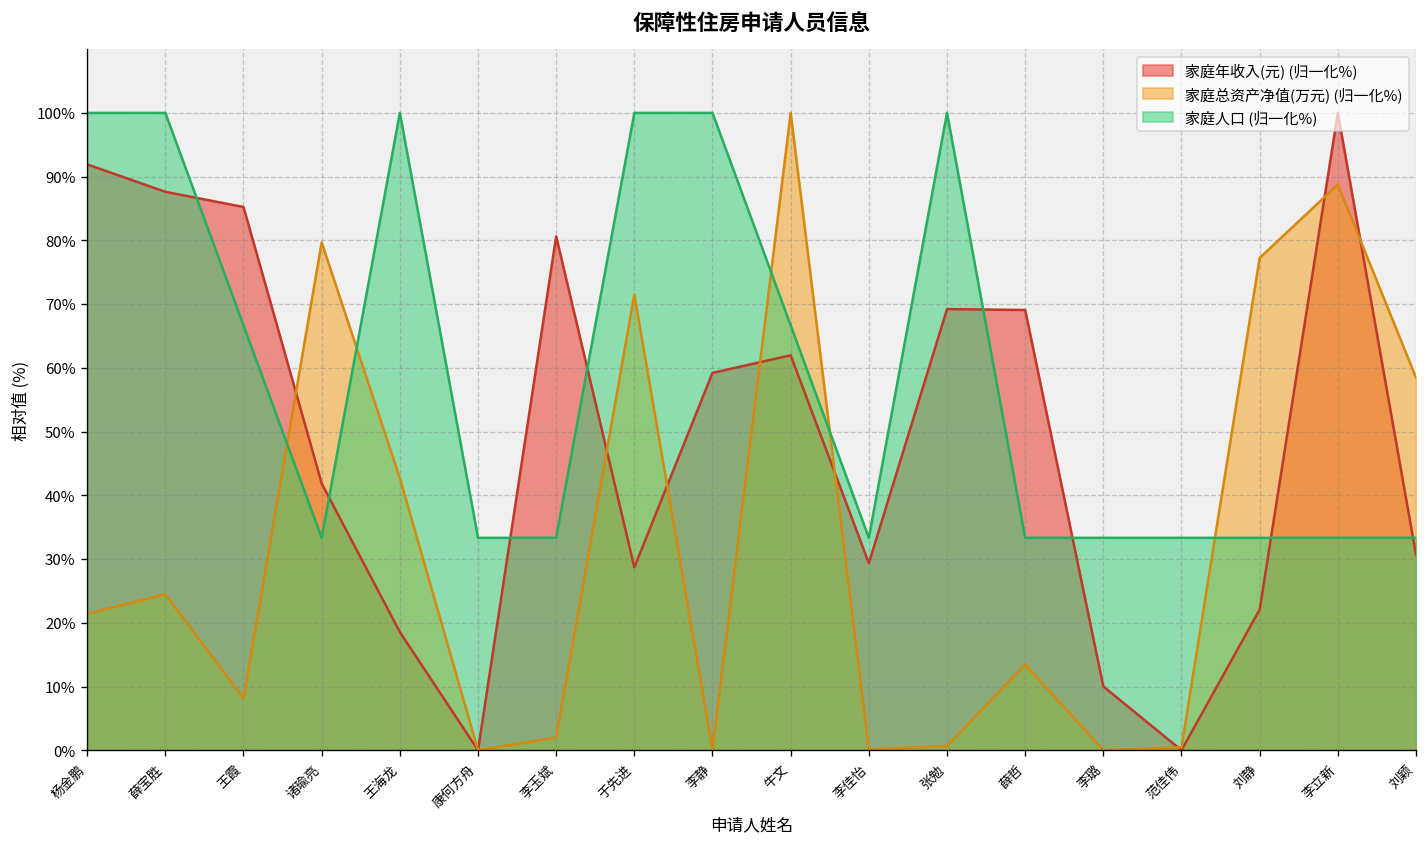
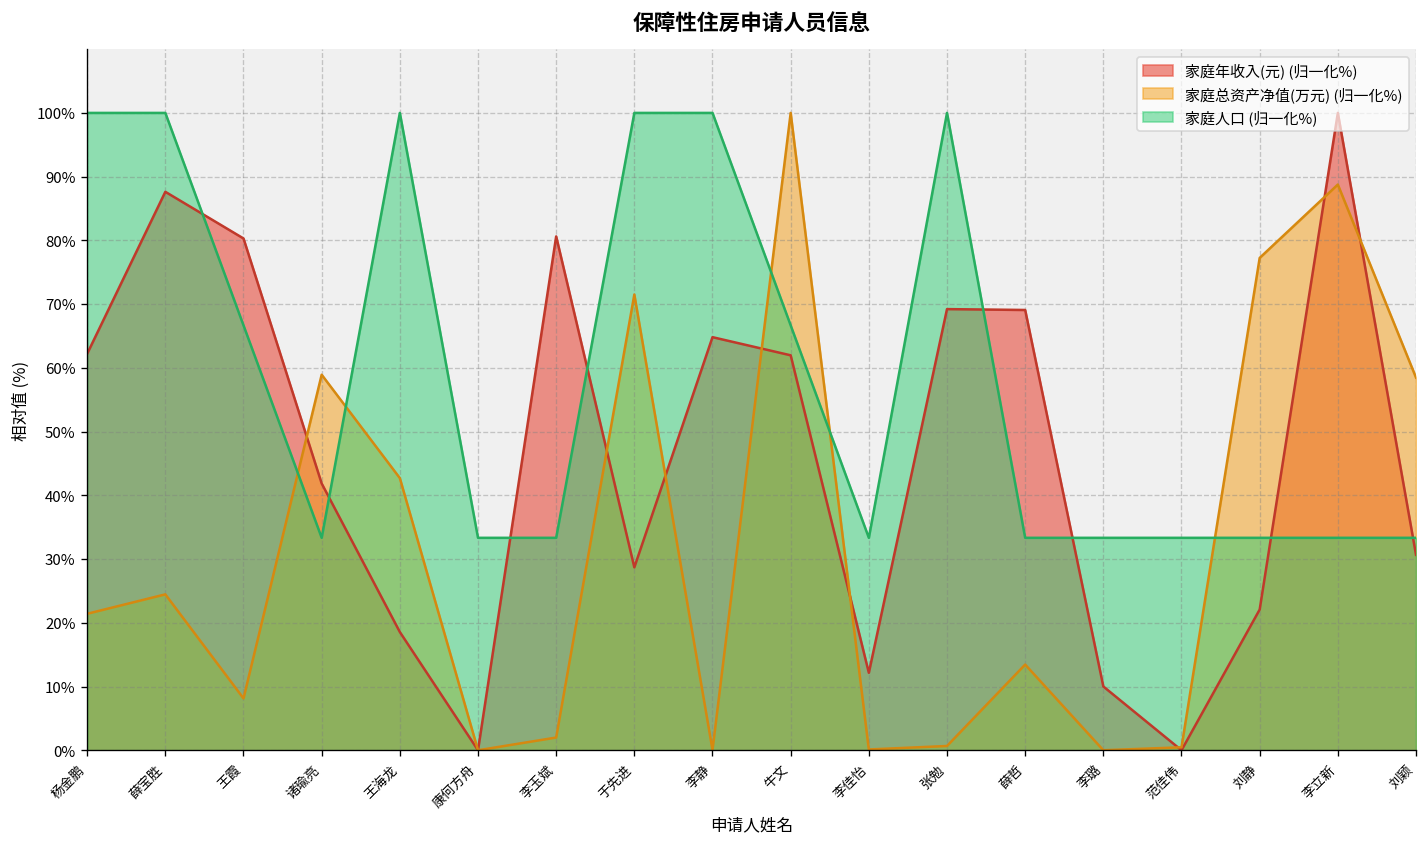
  {
    "家庭年收入(元) (归一化%)": {
-     "杨金鹏": "92%",
+     "杨金鹏": "62%",
      "薛宝胜": "88%",
-     "王霞": "85%",
+     "王霞": "80%",
      "诸瑜亮": "42%",
      "王海龙": "19%",
      "李玉斌": "81%",
      "于先进": "29%",
-     "李静": "59%",
+     "李静": "65%",
      "牛文": "62%",
-     "李佳怡": "29%",
+     "李佳怡": "12%",
      "张勉": "69%",
      "薛哲": "69%",
      "李璐": "10%",
      "刘静": "22%",
      "刘颖": "31%"
    },
    "家庭总资产净值(万元) (归一化%)": {
      "杨金鹏": "21%",
      "薛宝胜": "24%",
      "王霞": "8%",
-     "诸瑜亮": "80%",
+     "诸瑜亮": "59%",
      "王海龙": "43%",
      "李玉斌": "2%",
      "于先进": "72%",
      "李静": "0%",
      "牛文": "100%",
      "李佳怡": "0%",
      "张勉": "1%",
      "薛哲": "13%",
      "李璐": "0%",
      "刘静": "77%",
      "李立新": "89%",
      "刘颖": "58%"
    },
    "家庭人口 (归一化%)": {
      "杨金鹏": "100%",
      "薛宝胜": "100%",
      "王霞": "67%",
      "诸瑜亮": "33%",
      "王海龙": "100%",
      "康何方舟": "33%",
      "李玉斌": "33%",
      "于先进": "100%",
      "李静": "100%",
      "牛文": "67%",
      "李佳怡": "33%",
      "张勉": "100%",
      "薛哲": "33%",
      "李璐": "33%",
      "范佳伟": "33%",
      "刘静": "33%",
      "李立新": "33%",
      "刘颖": "33%"
    }
  }
